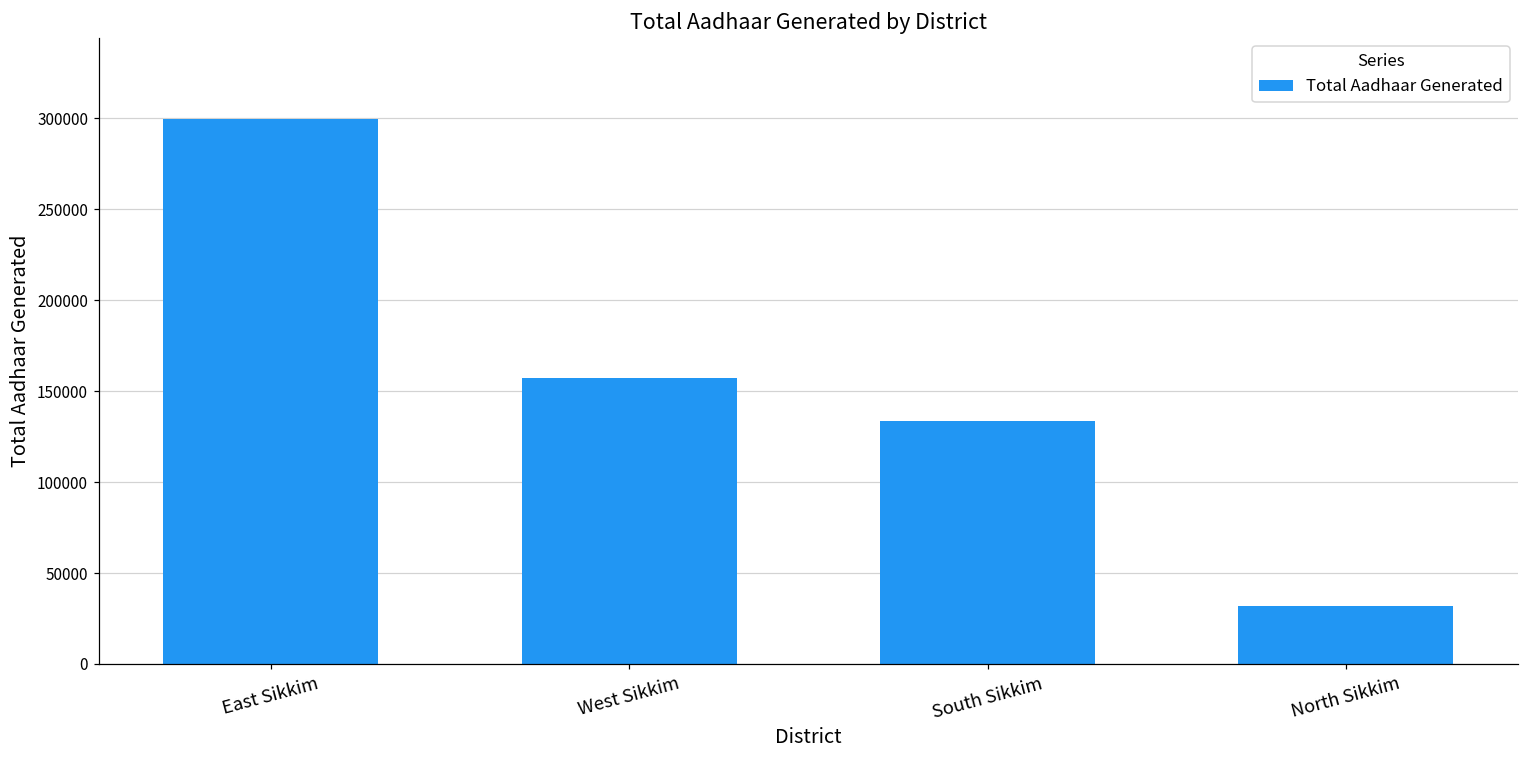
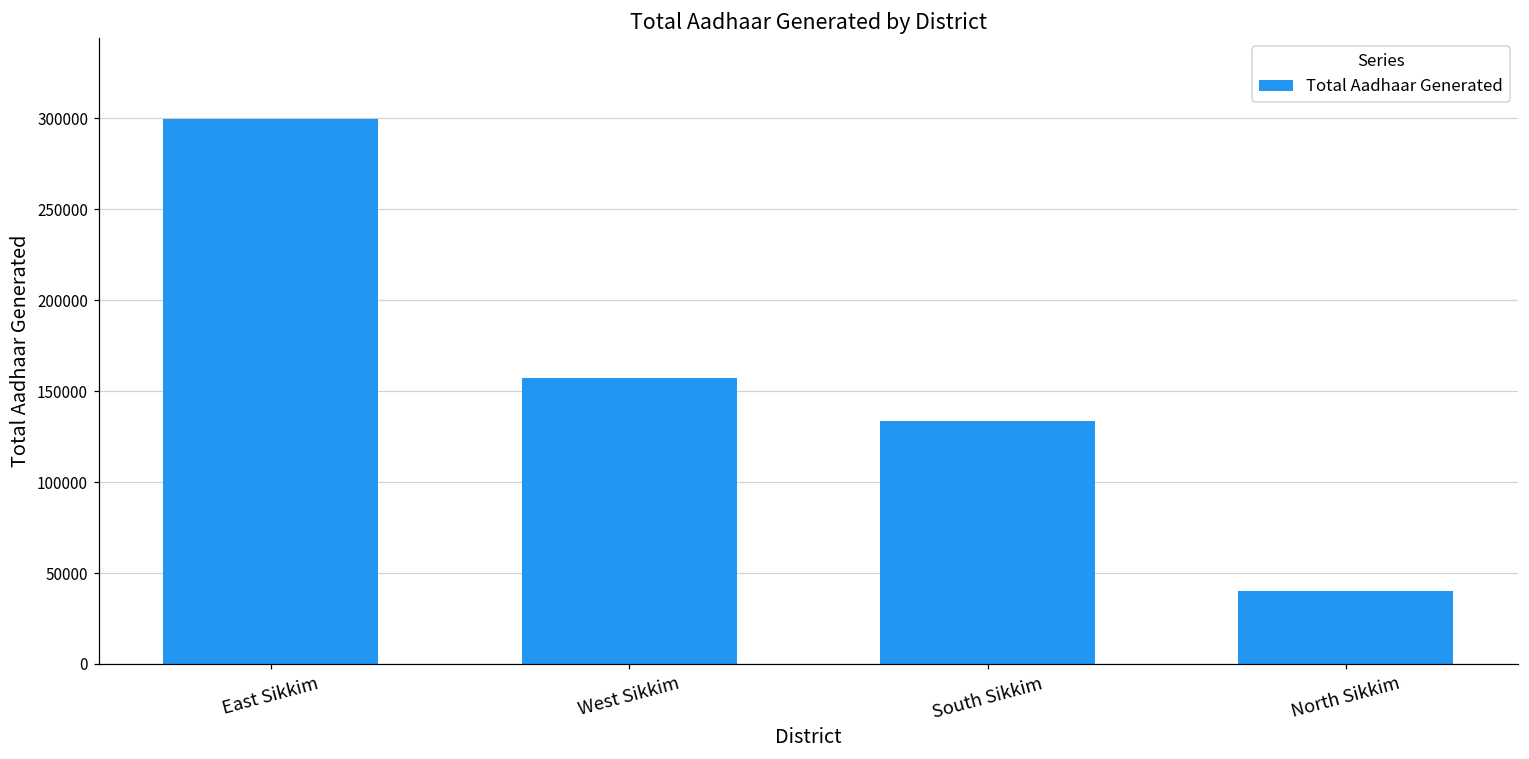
  {
    "East Sikkim": 299000,
    "West Sikkim": 157000,
    "South Sikkim": 134000,
-   "North Sikkim": 32000
+   "North Sikkim": 40000
  }
